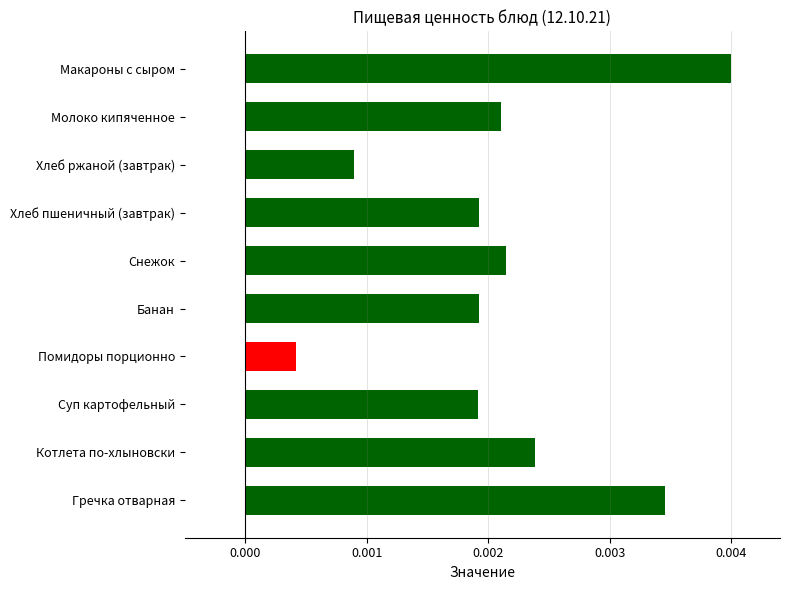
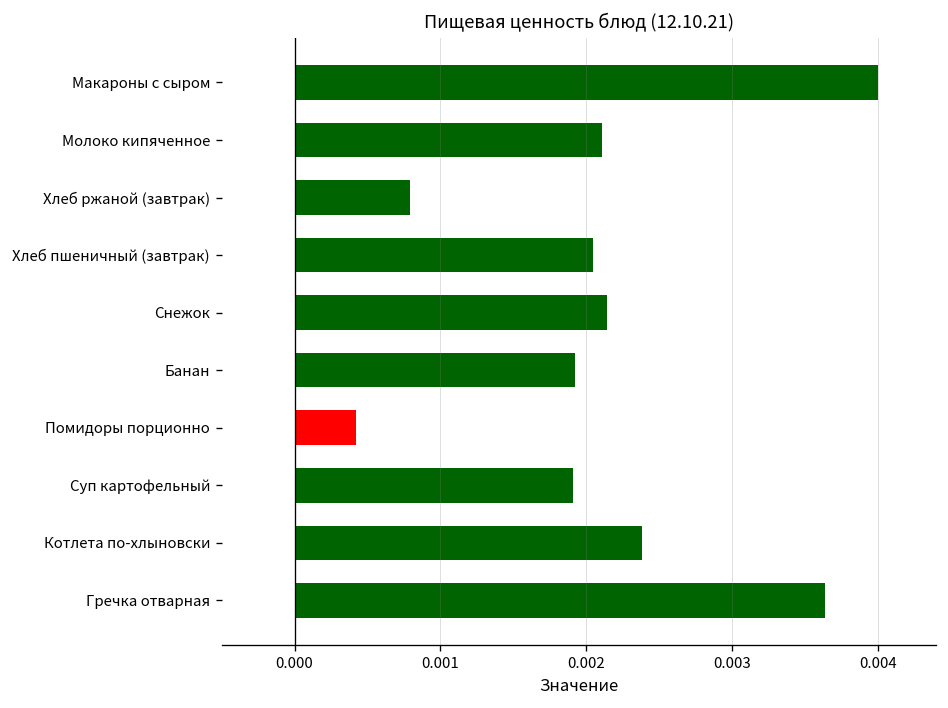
  {
    "Макароны с сыром": 0.00400,
    "Молоко кипяченное": 0.00211,
-   "Хлеб ржаной (завтрак)": 0.00089,
-   "Хлеб пшеничный (завтрак)": 0.00192,
+   "Хлеб ржаной (завтрак)": 0.00079,
+   "Хлеб пшеничный (завтрак)": 0.00205,
    "Снежок": 0.00214,
    "Банан": 0.00192,
    "Помидоры порционно": 0.00042,
    "Суп картофельный": 0.00191,
    "Котлета по-хлыновски": 0.00238,
-   "Гречка отварная": 0.00345
+   "Гречка отварная": 0.00364
  }
